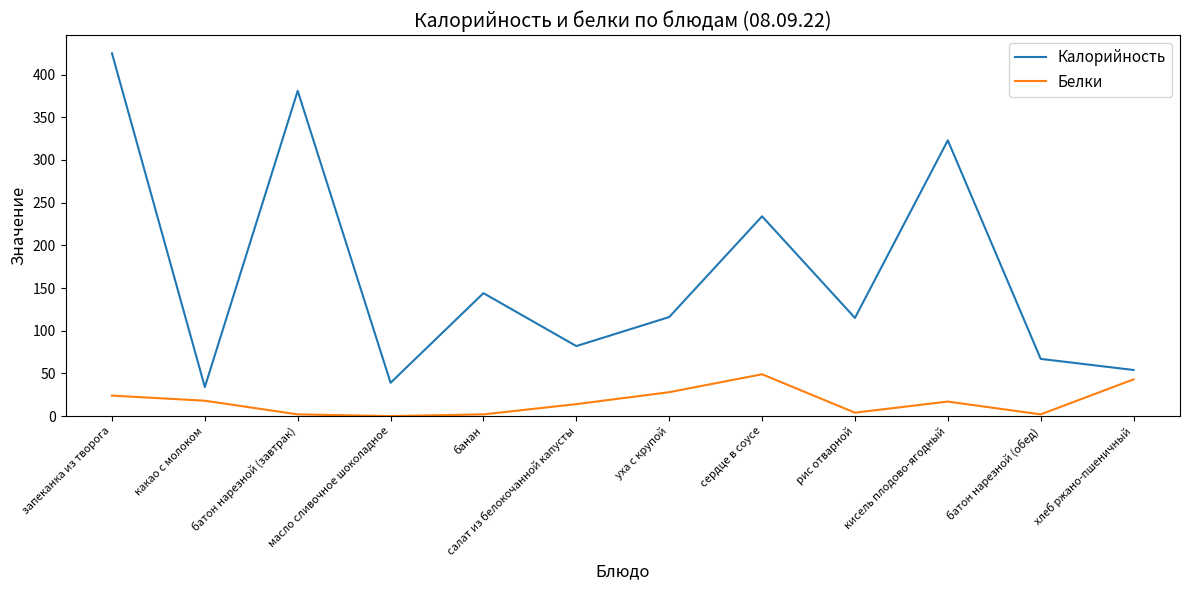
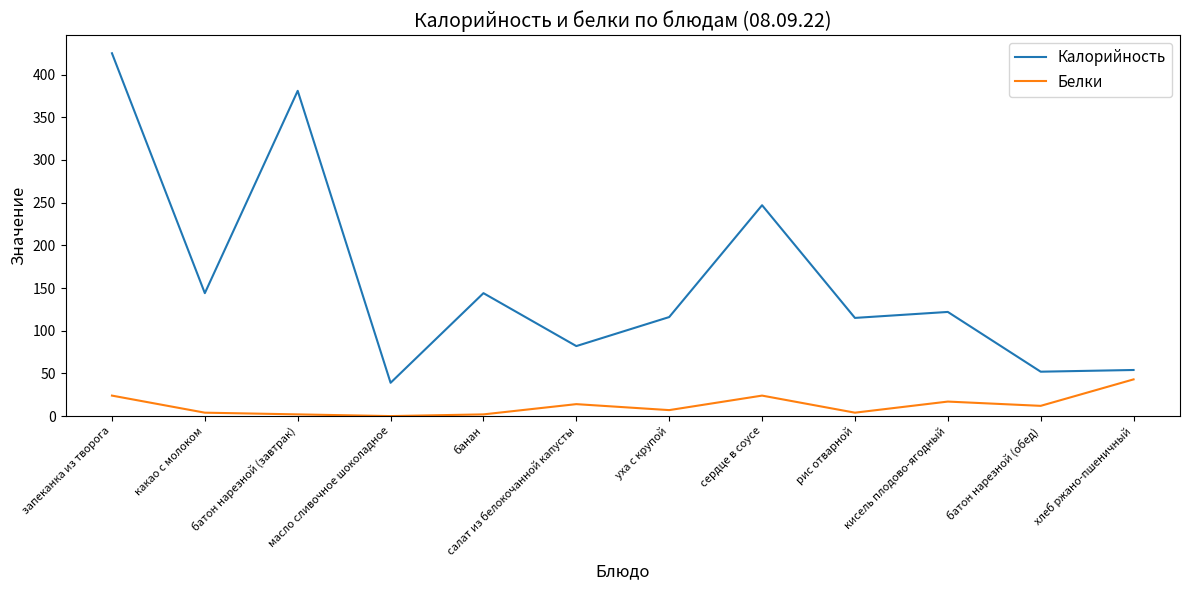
  {
    "Калорийность": {
      "запеканка из творога": 430,
-     "какао с молоком": 30,
+     "какао с молоком": 140,
      "батон нарезной (завтрак)": 380,
      "масло сливочное шоколадное": 40,
      "банан": 140,
      "салат из белокочанной капусты": 80,
      "уха с крупой": 120,
-     "сердце в соусе": 230,
+     "сердце в соусе": 250,
      "рис отварной": 120,
-     "кисель плодово-ягодный": 320,
-     "батон нарезной (обед)": 70,
+     "кисель плодово-ягодный": 120,
+     "батон нарезной (обед)": 50,
      "хлеб ржано-пшеничный": 50
    },
    "Белки": {
      "запеканка из творога": 20,
-     "какао с молоком": 20,
+     "какао с молоком": 0,
      "батон нарезной (завтрак)": 0,
      "масло сливочное шоколадное": 0,
      "банан": 0,
      "салат из белокочанной капусты": 10,
-     "уха с крупой": 30,
-     "сердце в соусе": 50,
+     "уха с крупой": 10,
+     "сердце в соусе": 20,
      "рис отварной": 0,
      "кисель плодово-ягодный": 20,
-     "батон нарезной (обед)": 0,
+     "батон нарезной (обед)": 10,
      "хлеб ржано-пшеничный": 40
    }
  }
